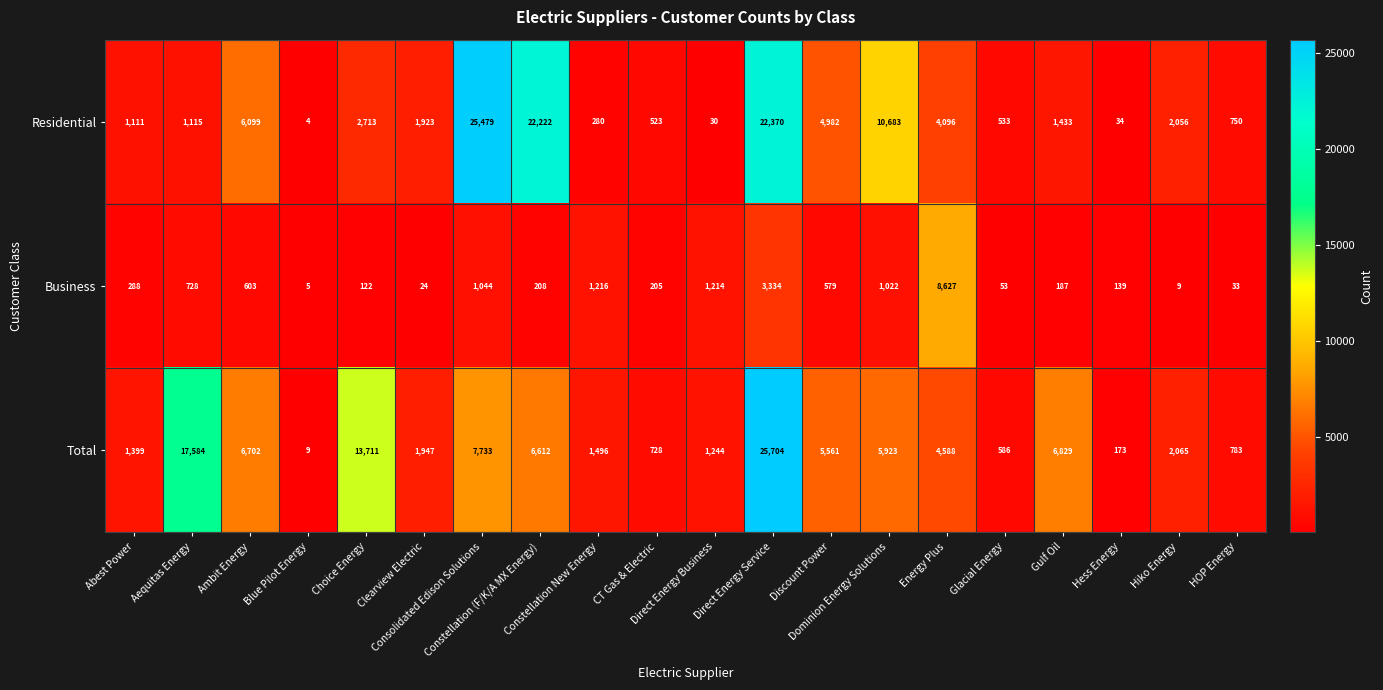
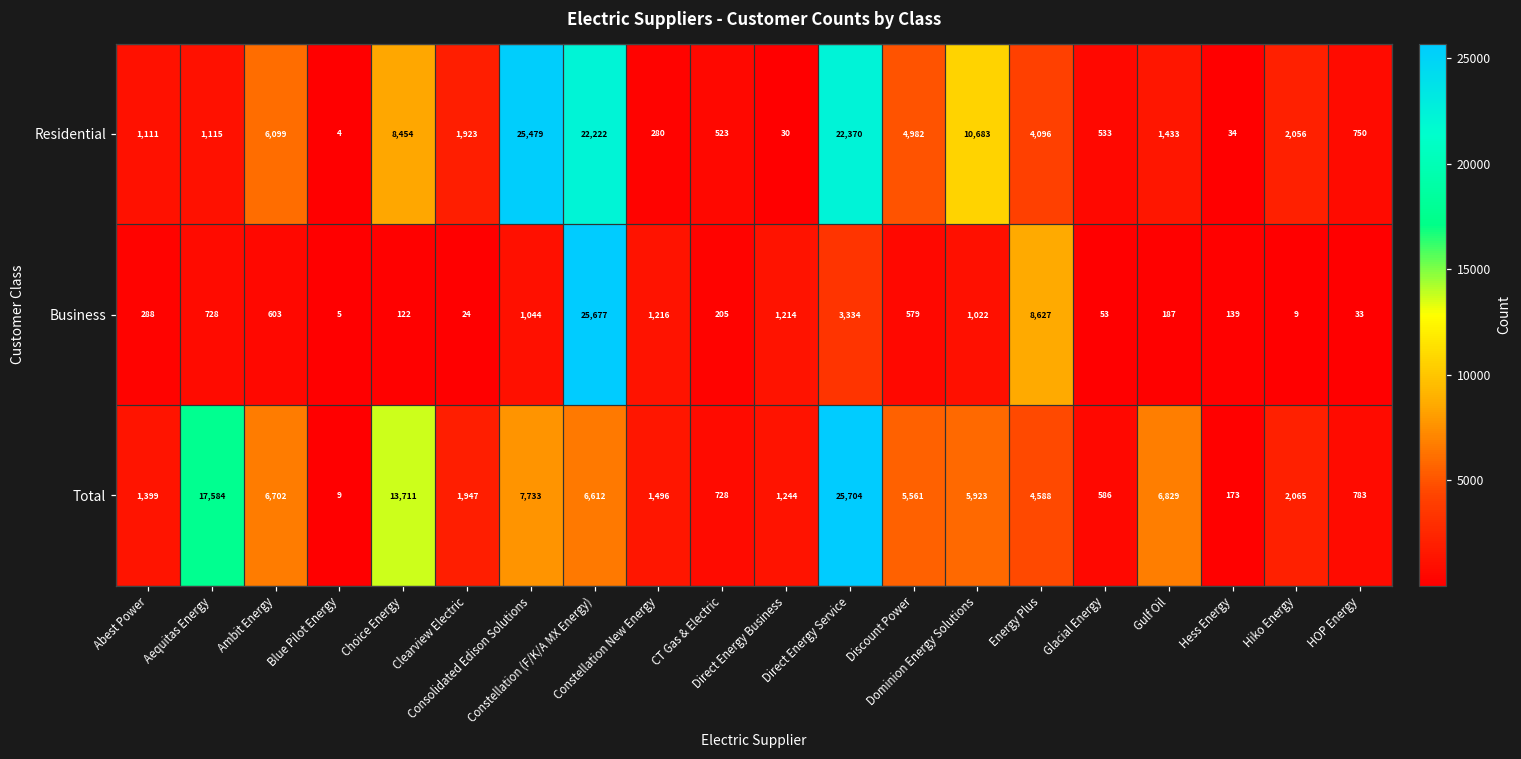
  {
    "Residential": {
      "Abest Power": "1,111",
      "Aequitas Energy": "1,115",
      "Ambit Energy": "6,099",
      "Blue Pilot Energy": "4",
-     "Choice Energy": "2,713",
+     "Choice Energy": "8,454",
      "Clearview Electric": "1,923",
      "Consolidated Edison Solutions": "25,479",
      "Constellation (F/K/A MX Energy)": "22,222",
      "Constellation New Energy": "280",
      "CT Gas & Electric": "523",
      "Direct Energy Business": "30",
      "Direct Energy Service": "22,370",
      "Discount Power": "4,982",
      "Dominion Energy Solutions": "10,683",
      "Energy Plus": "4,096",
      "Glacial Energy": "533",
      "Gulf Oil": "1,433",
      "Hess Energy": "34",
      "Hiko Energy": "2,056",
      "HOP Energy": "750"
    },
    "Business": {
      "Abest Power": "288",
      "Aequitas Energy": "728",
      "Ambit Energy": "603",
      "Blue Pilot Energy": "5",
      "Choice Energy": "122",
      "Clearview Electric": "24",
      "Consolidated Edison Solutions": "1,044",
-     "Constellation (F/K/A MX Energy)": "208",
+     "Constellation (F/K/A MX Energy)": "25,677",
      "Constellation New Energy": "1,216",
      "CT Gas & Electric": "205",
      "Direct Energy Business": "1,214",
      "Direct Energy Service": "3,334",
      "Discount Power": "579",
      "Dominion Energy Solutions": "1,022",
      "Energy Plus": "8,627",
      "Glacial Energy": "53",
      "Gulf Oil": "187",
      "Hess Energy": "139",
      "Hiko Energy": "9",
      "HOP Energy": "33"
    },
    "Total": {
      "Abest Power": "1,399",
      "Aequitas Energy": "17,584",
      "Ambit Energy": "6,702",
      "Blue Pilot Energy": "9",
      "Choice Energy": "13,711",
      "Clearview Electric": "1,947",
      "Consolidated Edison Solutions": "7,733",
      "Constellation (F/K/A MX Energy)": "6,612",
      "Constellation New Energy": "1,496",
      "CT Gas & Electric": "728",
      "Direct Energy Business": "1,244",
      "Direct Energy Service": "25,704",
      "Discount Power": "5,561",
      "Dominion Energy Solutions": "5,923",
      "Energy Plus": "4,588",
      "Glacial Energy": "586",
      "Gulf Oil": "6,829",
      "Hess Energy": "173",
      "Hiko Energy": "2,065",
      "HOP Energy": "783"
    }
  }
